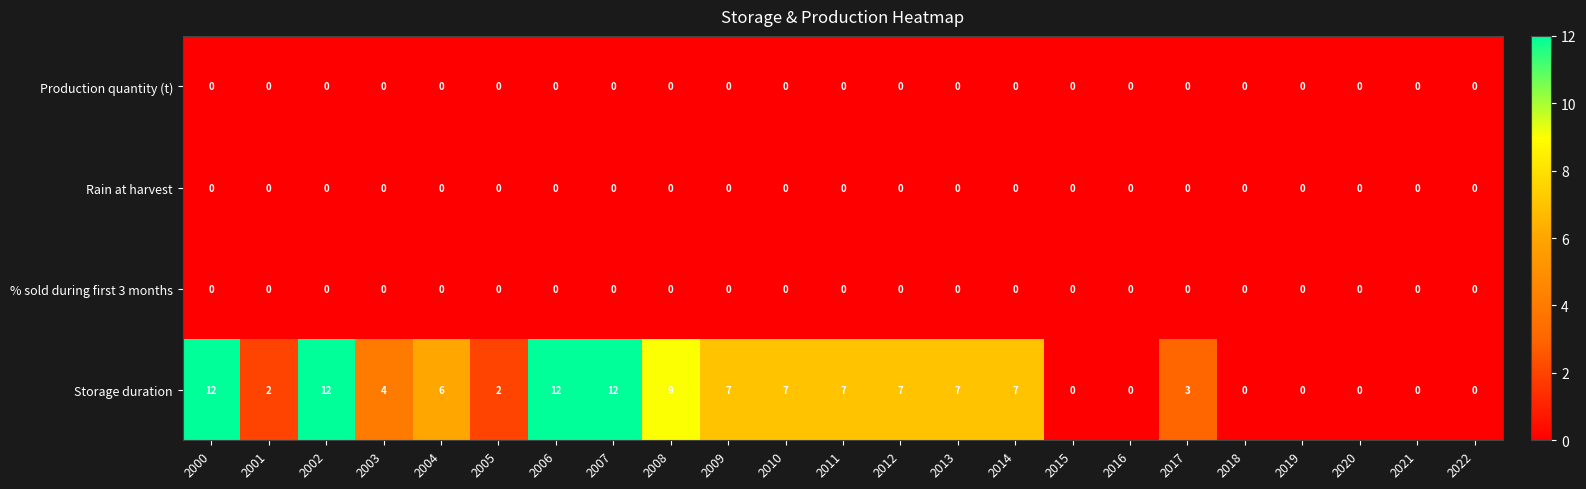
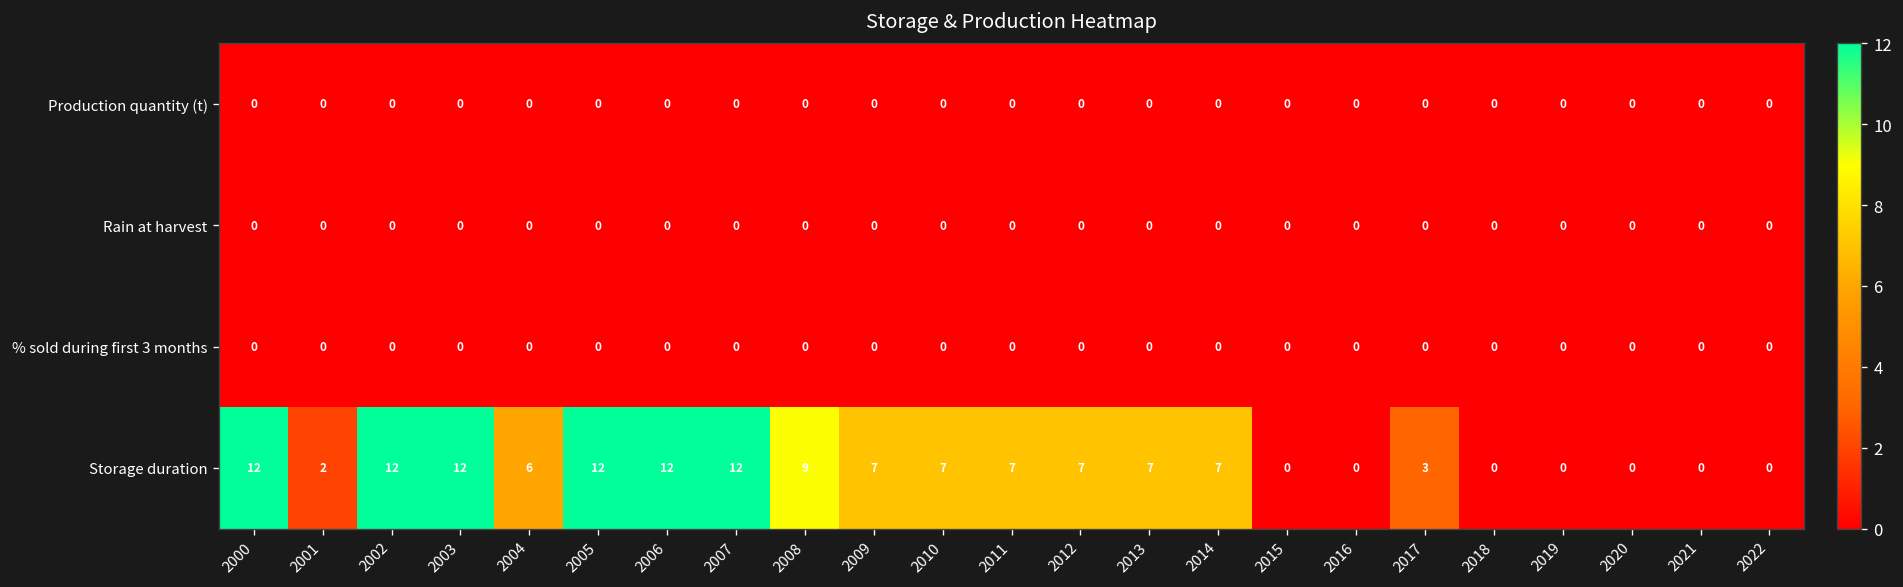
  {
    "Production quantity (t)": {
      "2000": 0,
      "2001": 0,
      "2002": 0,
      "2003": 0,
      "2004": 0,
      "2005": 0,
      "2006": 0,
      "2007": 0,
      "2008": 0,
      "2009": 0,
      "2010": 0,
      "2011": 0,
      "2012": 0,
      "2013": 0,
      "2014": 0,
      "2015": 0,
      "2016": 0,
      "2017": 0,
      "2018": 0,
      "2019": 0,
      "2020": 0,
      "2021": 0,
      "2022": 0
    },
    "Rain at harvest": {
      "2000": 0,
      "2001": 0,
      "2002": 0,
      "2003": 0,
      "2004": 0,
      "2005": 0,
      "2006": 0,
      "2007": 0,
      "2008": 0,
      "2009": 0,
      "2010": 0,
      "2011": 0,
      "2012": 0,
      "2013": 0,
      "2014": 0,
      "2015": 0,
      "2016": 0,
      "2017": 0,
      "2018": 0,
      "2019": 0,
      "2020": 0,
      "2021": 0,
      "2022": 0
    },
    "% sold during first 3 months": {
      "2000": 0,
      "2001": 0,
      "2002": 0,
      "2003": 0,
      "2004": 0,
      "2005": 0,
      "2006": 0,
      "2007": 0,
      "2008": 0,
      "2009": 0,
      "2010": 0,
      "2011": 0,
      "2012": 0,
      "2013": 0,
      "2014": 0,
      "2015": 0,
      "2016": 0,
      "2017": 0,
      "2018": 0,
      "2019": 0,
      "2020": 0,
      "2021": 0,
      "2022": 0
    },
    "Storage duration": {
      "2000": 12,
      "2001": 2,
      "2002": 12,
-     "2003": 4,
+     "2003": 12,
      "2004": 6,
-     "2005": 2,
+     "2005": 12,
      "2006": 12,
      "2007": 12,
      "2008": 9,
      "2009": 7,
      "2010": 7,
      "2011": 7,
      "2012": 7,
      "2013": 7,
      "2014": 7,
      "2015": 0,
      "2016": 0,
      "2017": 3,
      "2018": 0,
      "2019": 0,
      "2020": 0,
      "2021": 0,
      "2022": 0
    }
  }
